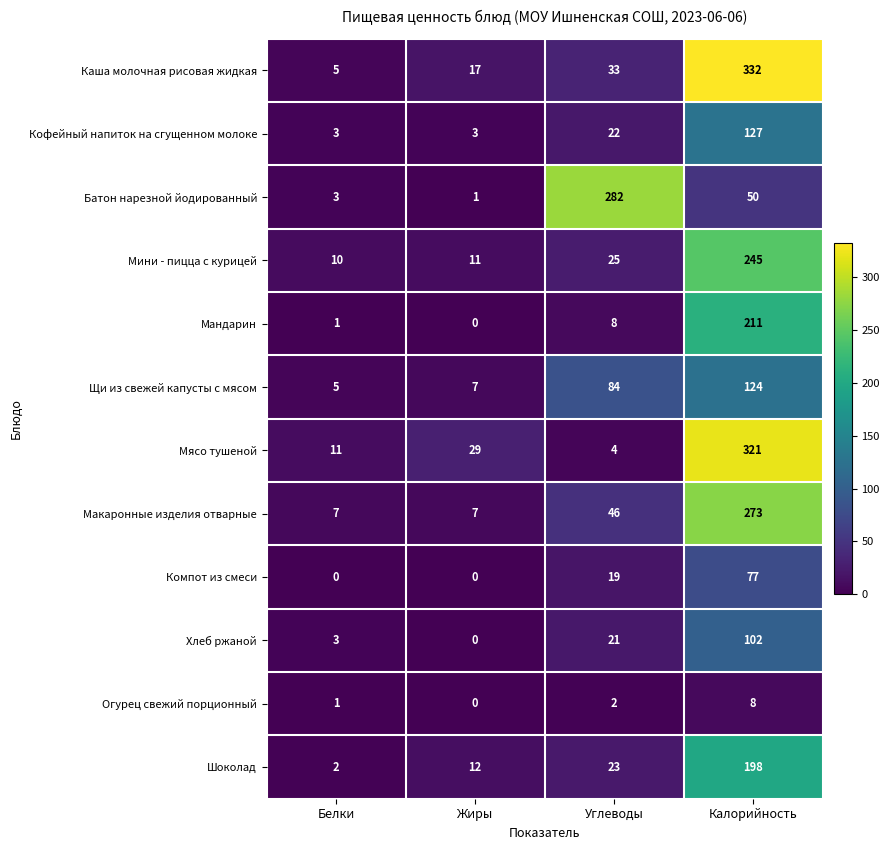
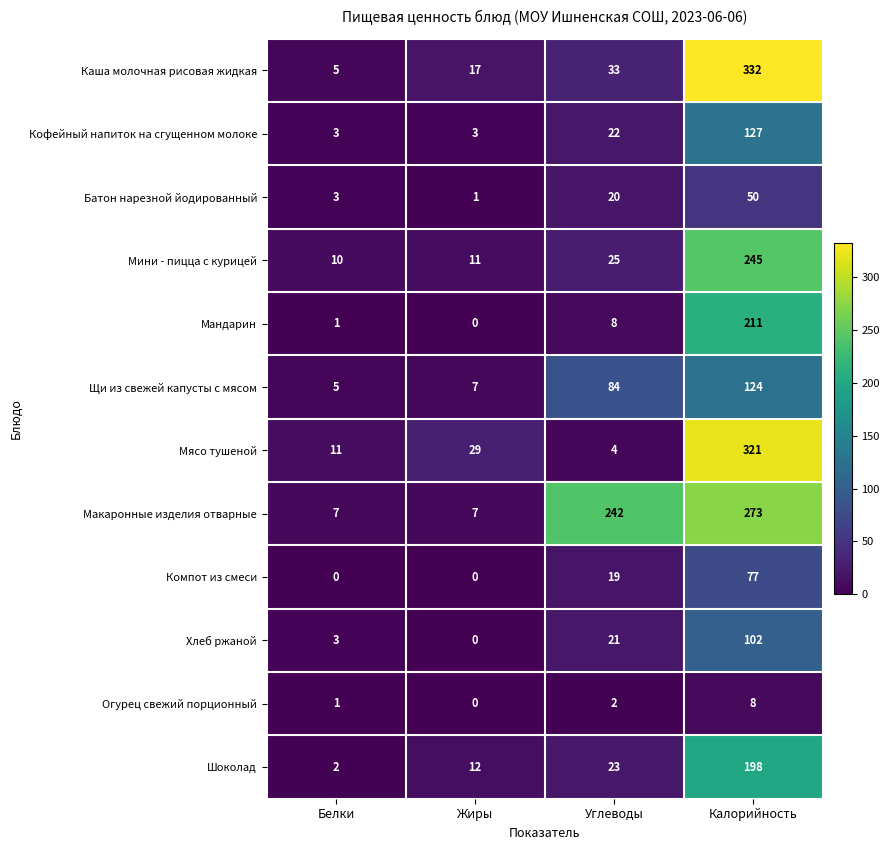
  {
    "Каша молочная рисовая жидкая": {
      "Белки": 5,
      "Жиры": 17,
      "Углеводы": 33,
      "Калорийность": 332
    },
    "Кофейный напиток на сгущенном молоке": {
      "Белки": 3,
      "Жиры": 3,
      "Углеводы": 22,
      "Калорийность": 127
    },
    "Батон нарезной йодированный": {
      "Белки": 3,
      "Жиры": 1,
-     "Углеводы": 282,
+     "Углеводы": 20,
      "Калорийность": 50
    },
    "Мини - пицца с курицей": {
      "Белки": 10,
      "Жиры": 11,
      "Углеводы": 25,
      "Калорийность": 245
    },
    "Мандарин": {
      "Белки": 1,
      "Жиры": 0,
      "Углеводы": 8,
      "Калорийность": 211
    },
    "Щи из свежей капусты с мясом": {
      "Белки": 5,
      "Жиры": 7,
      "Углеводы": 84,
      "Калорийность": 124
    },
    "Мясо тушеной": {
      "Белки": 11,
      "Жиры": 29,
      "Углеводы": 4,
      "Калорийность": 321
    },
    "Макаронные изделия отварные": {
      "Белки": 7,
      "Жиры": 7,
-     "Углеводы": 46,
+     "Углеводы": 242,
      "Калорийность": 273
    },
    "Компот из смеси": {
      "Белки": 0,
      "Жиры": 0,
      "Углеводы": 19,
      "Калорийность": 77
    },
    "Хлеб ржаной": {
      "Белки": 3,
      "Жиры": 0,
      "Углеводы": 21,
      "Калорийность": 102
    },
    "Огурец свежий порционный": {
      "Белки": 1,
      "Жиры": 0,
      "Углеводы": 2,
      "Калорийность": 8
    },
    "Шоколад": {
      "Белки": 2,
      "Жиры": 12,
      "Углеводы": 23,
      "Калорийность": 198
    }
  }
